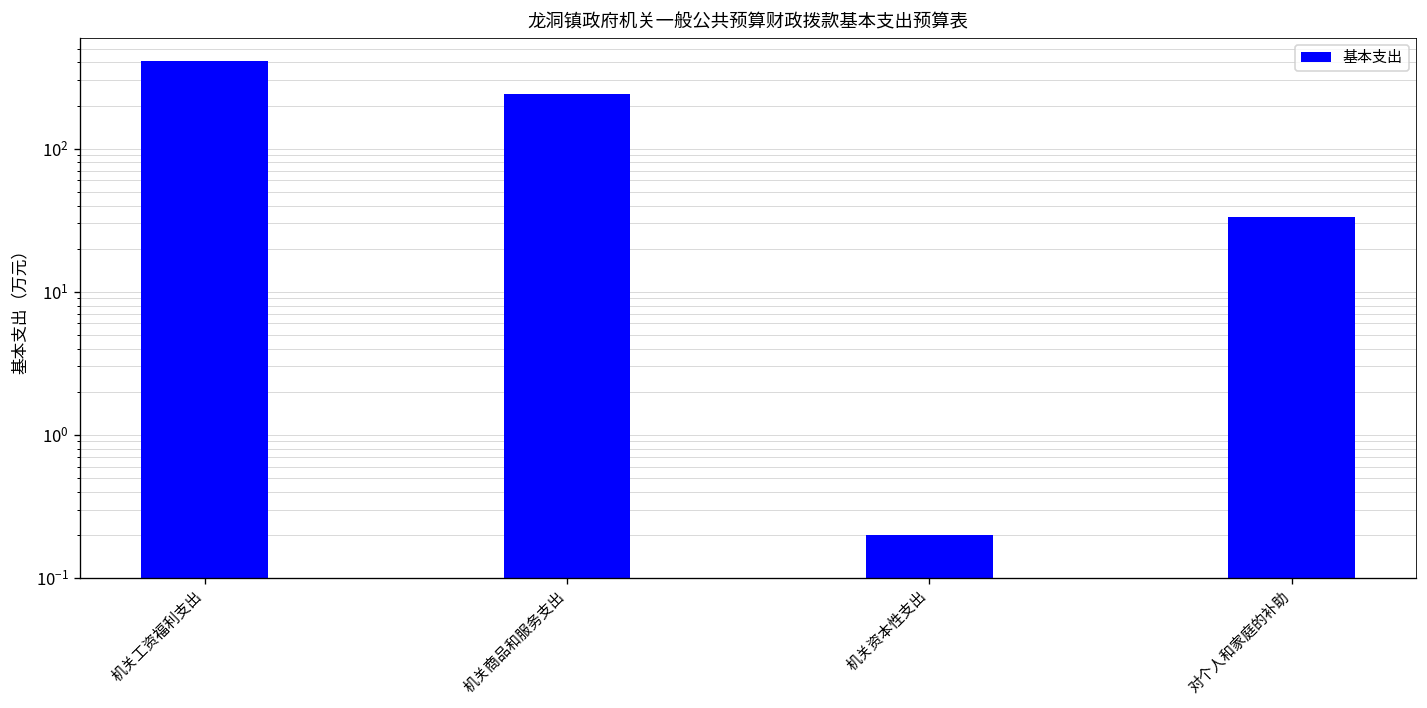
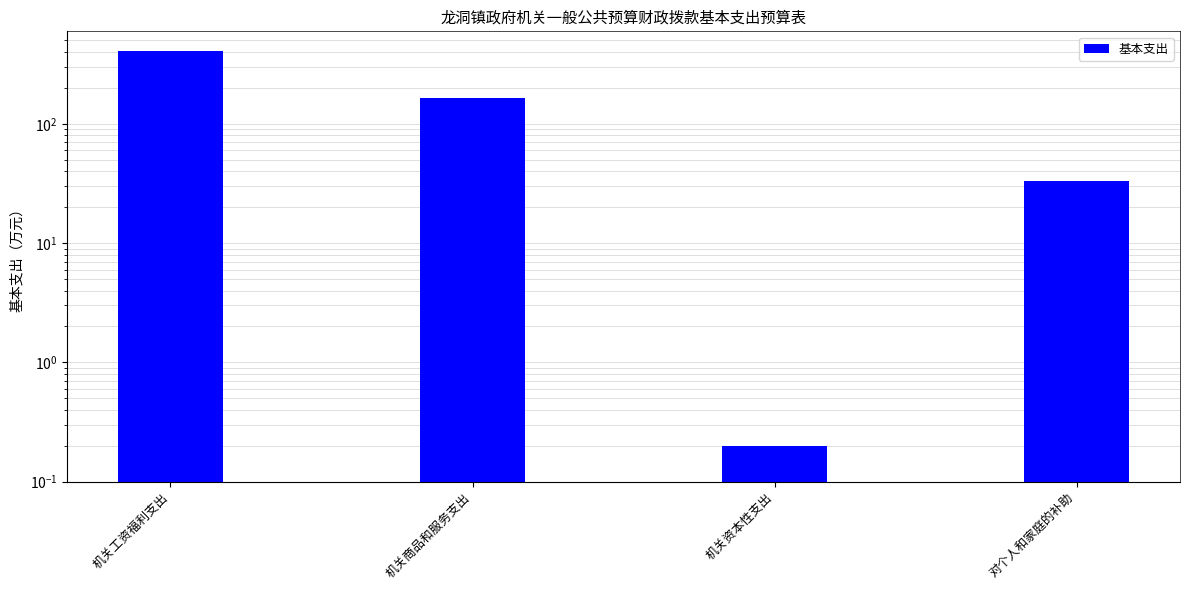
  {
    "机关工资福利支出": 410,
-   "机关商品和服务支出": 240,
+   "机关商品和服务支出": 170,
    "机关资本性支出": 0.20,
    "对个人和家庭的补助": 33
  }
